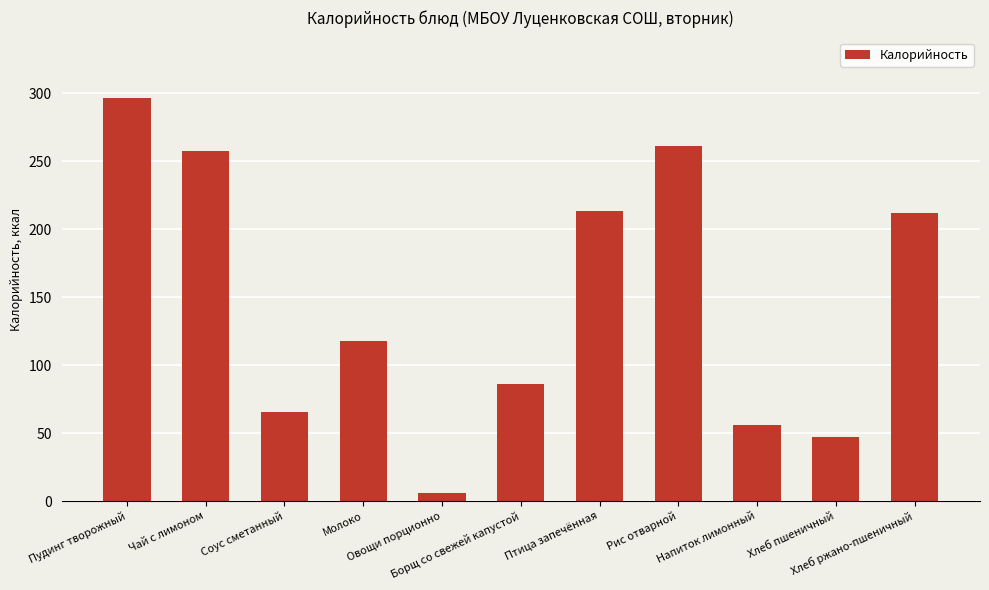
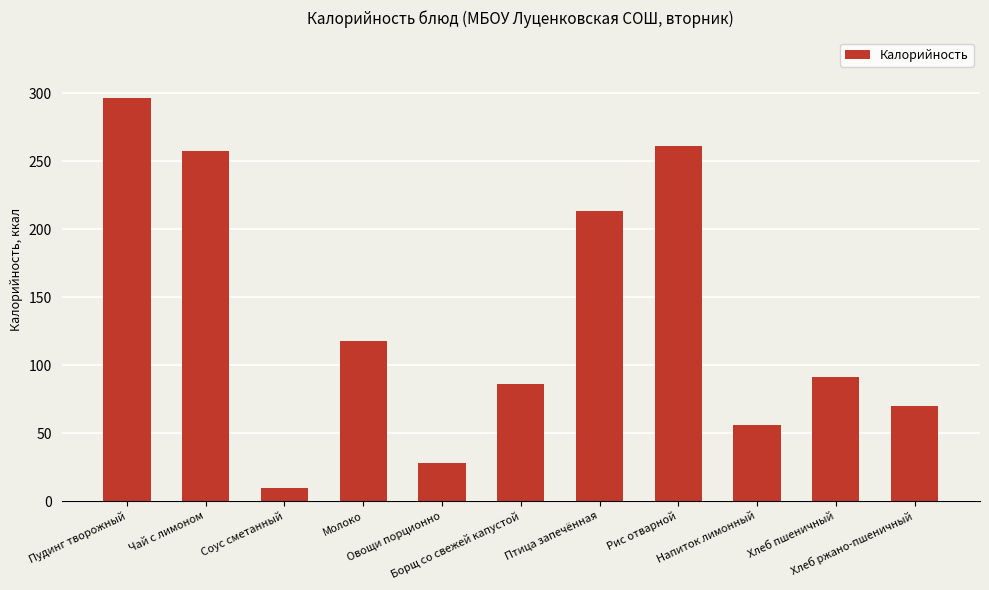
  {
    "Пудинг творожный": 297,
    "Чай с лимоном": 258,
-   "Соус сметанный": 66,
+   "Соус сметанный": 9,
    "Молоко": 118,
-   "Овощи порционно": 6,
+   "Овощи порционно": 28,
    "Борщ со свежей капустой": 86,
    "Птица запечённая": 213,
    "Рис отварной": 261,
    "Напиток лимонный": 56,
-   "Хлеб пшеничный": 47,
-   "Хлеб ржано-пшеничный": 212
+   "Хлеб пшеничный": 91,
+   "Хлеб ржано-пшеничный": 70
  }
